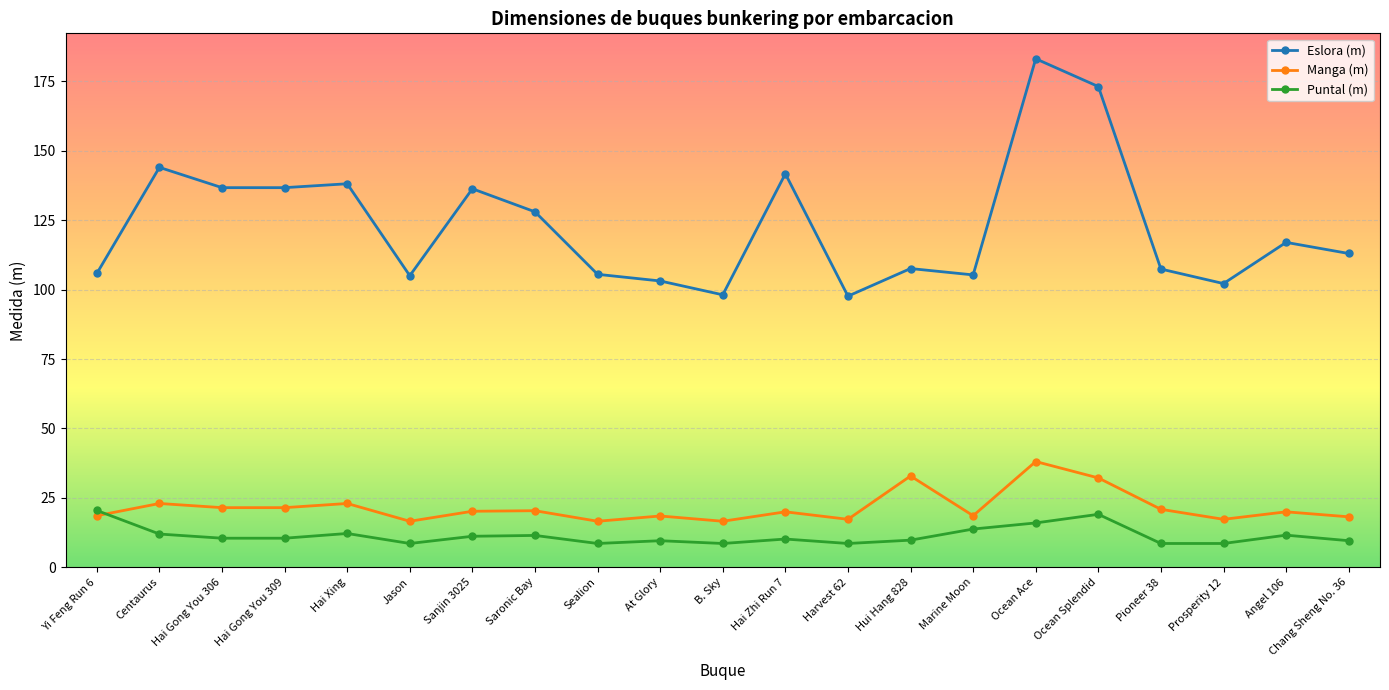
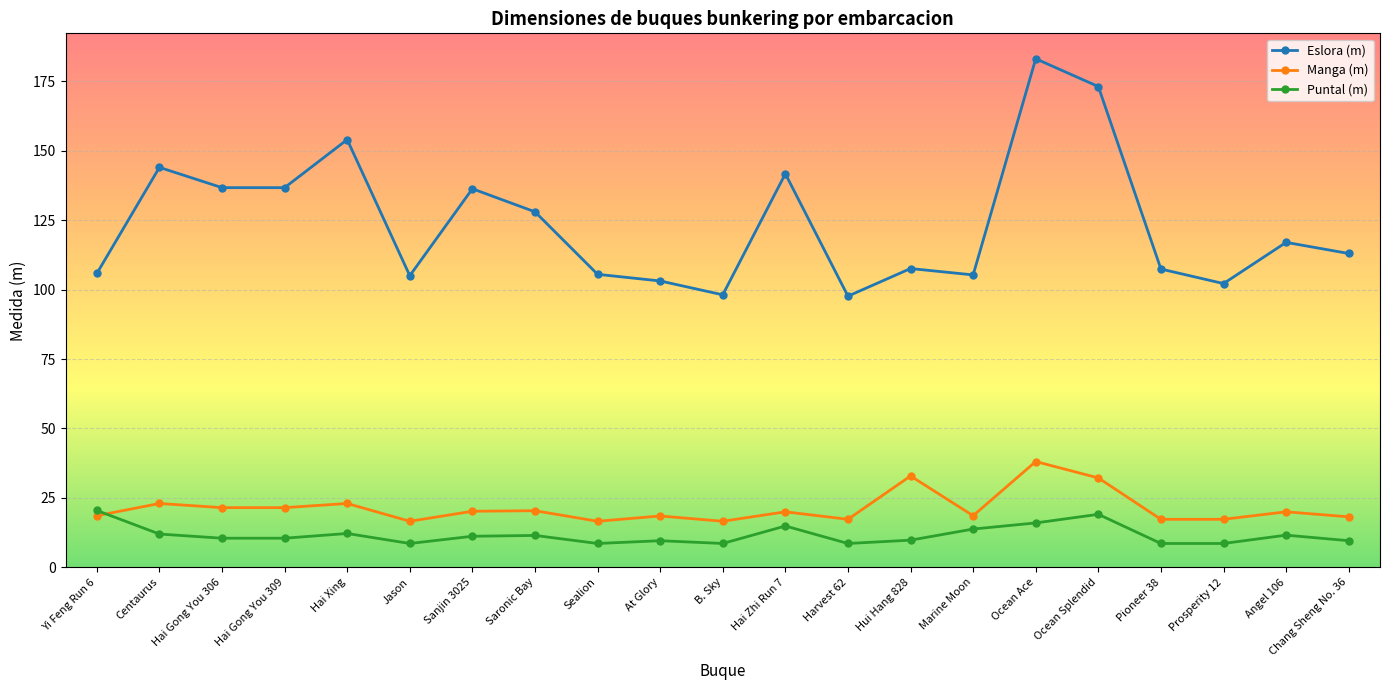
  {
    "Eslora (m)": {
      "Yi Feng Run 6": 106,
      "Centaurus": 144,
      "Hai Gong You 306": 137,
      "Hai Gong You 309": 137,
-     "Hai Xing": 138,
+     "Hai Xing": 154,
      "Jason": 105,
      "Sanjin 3025": 136,
      "Saronic Bay": 128,
      "Sealion": 106,
      "At Glory": 103,
      "B. Sky": 98,
      "Hai Zhi Run 7": 142,
      "Harvest 62": 98,
      "Hui Hang 828": 108,
      "Marine Moon": 105,
      "Ocean Ace": 183,
      "Ocean Splendid": 173,
      "Pioneer 38": 107,
      "Prosperity 12": 102,
      "Angel 106": 117,
      "Chang Sheng No. 36": 113
    },
    "Manga (m)": {
      "Yi Feng Run 6": 19,
      "Centaurus": 23,
      "Hai Gong You 306": 22,
      "Hai Gong You 309": 22,
      "Hai Xing": 23,
      "Jason": 17,
      "Sanjin 3025": 20,
      "Saronic Bay": 20,
      "Sealion": 17,
      "At Glory": 19,
      "B. Sky": 17,
      "Hai Zhi Run 7": 20,
      "Harvest 62": 17,
      "Hui Hang 828": 33,
      "Marine Moon": 19,
      "Ocean Ace": 38,
      "Ocean Splendid": 32,
-     "Pioneer 38": 21,
+     "Pioneer 38": 17,
      "Prosperity 12": 17,
      "Angel 106": 20,
      "Chang Sheng No. 36": 18
    },
    "Puntal (m)": {
      "Yi Feng Run 6": 20,
      "Centaurus": 12,
      "Hai Gong You 306": 11,
      "Hai Gong You 309": 11,
      "Hai Xing": 12,
      "Jason": 9,
      "Sanjin 3025": 11,
      "Saronic Bay": 12,
      "Sealion": 9,
      "At Glory": 10,
      "B. Sky": 9,
-     "Hai Zhi Run 7": 10,
+     "Hai Zhi Run 7": 15,
      "Harvest 62": 9,
      "Hui Hang 828": 10,
      "Marine Moon": 14,
      "Ocean Ace": 16,
      "Ocean Splendid": 19,
      "Pioneer 38": 9,
      "Prosperity 12": 9,
      "Angel 106": 12,
      "Chang Sheng No. 36": 10
    }
  }
